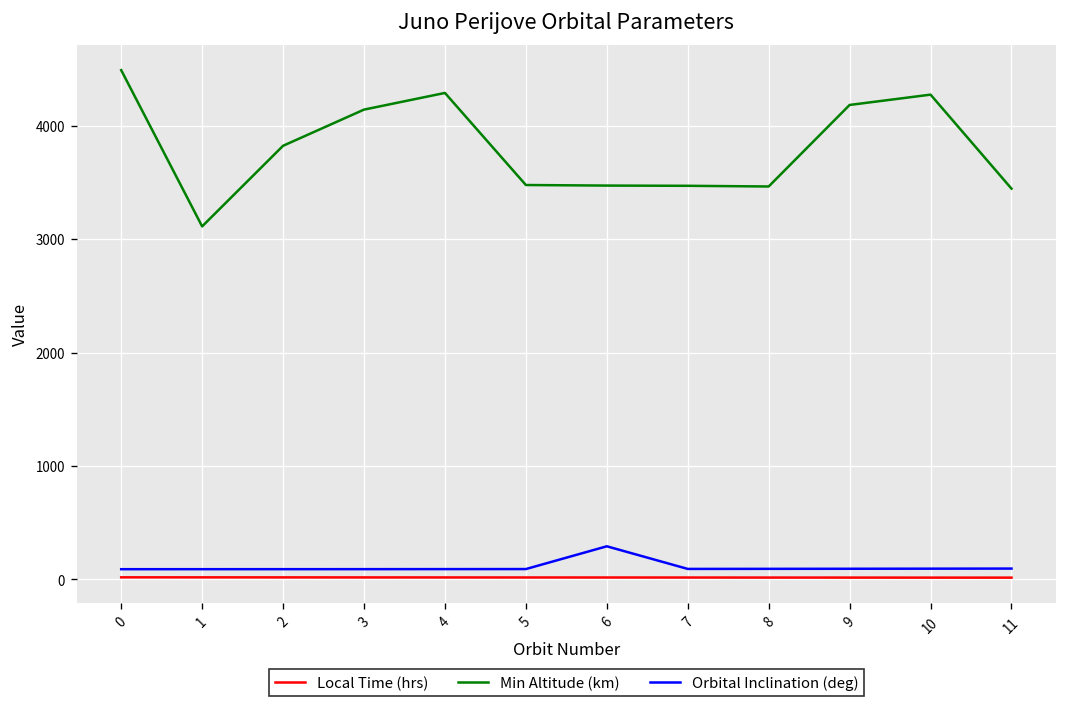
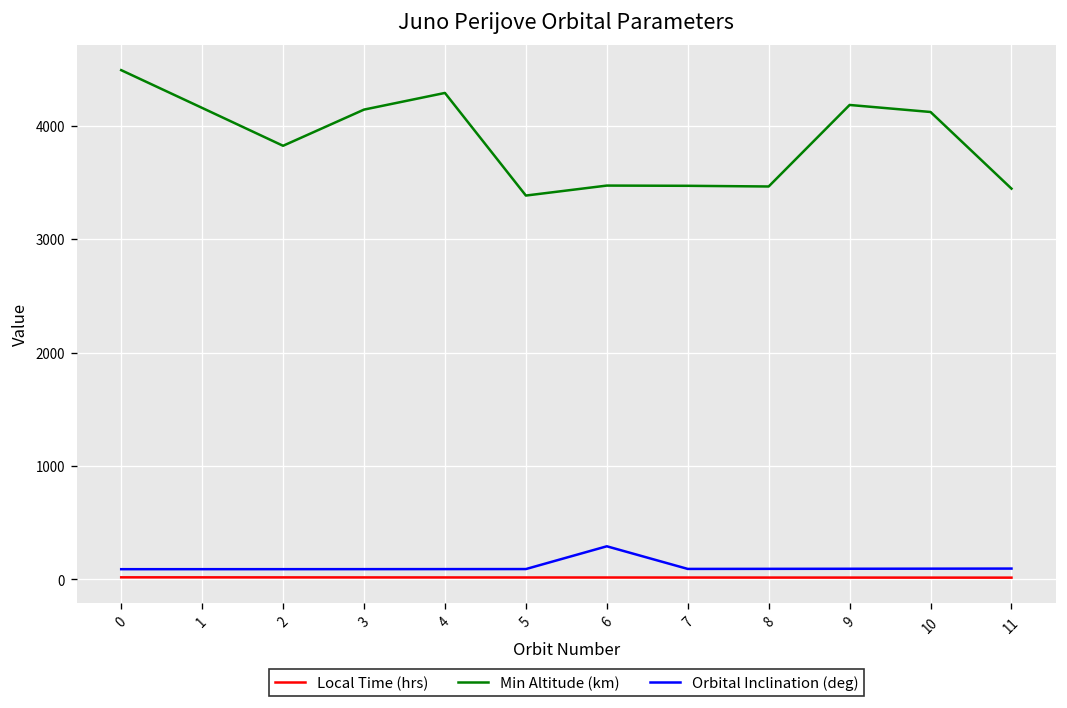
  {
    "Local Time (hrs)": {
      "0": 0,
      "1": 0,
      "2": 0,
      "3": 0,
      "4": 0,
      "5": 0,
      "6": 0,
      "7": 0,
      "8": 0,
      "9": 0,
      "10": 0,
      "11": 0
    },
    "Min Altitude (km)": {
      "0": 4500,
-     "1": 3100,
+     "1": 4200,
      "2": 3800,
      "3": 4100,
      "4": 4300,
-     "5": 3500,
+     "5": 3400,
      "6": 3500,
      "7": 3500,
      "8": 3500,
      "9": 4200,
-     "10": 4300,
+     "10": 4100,
      "11": 3400
    },
    "Orbital Inclination (deg)": {
      "0": 100,
      "1": 100,
      "2": 100,
      "3": 100,
      "4": 100,
      "5": 100,
      "6": 300,
      "7": 100,
      "8": 100,
      "9": 100,
      "10": 100,
      "11": 100
    }
  }
